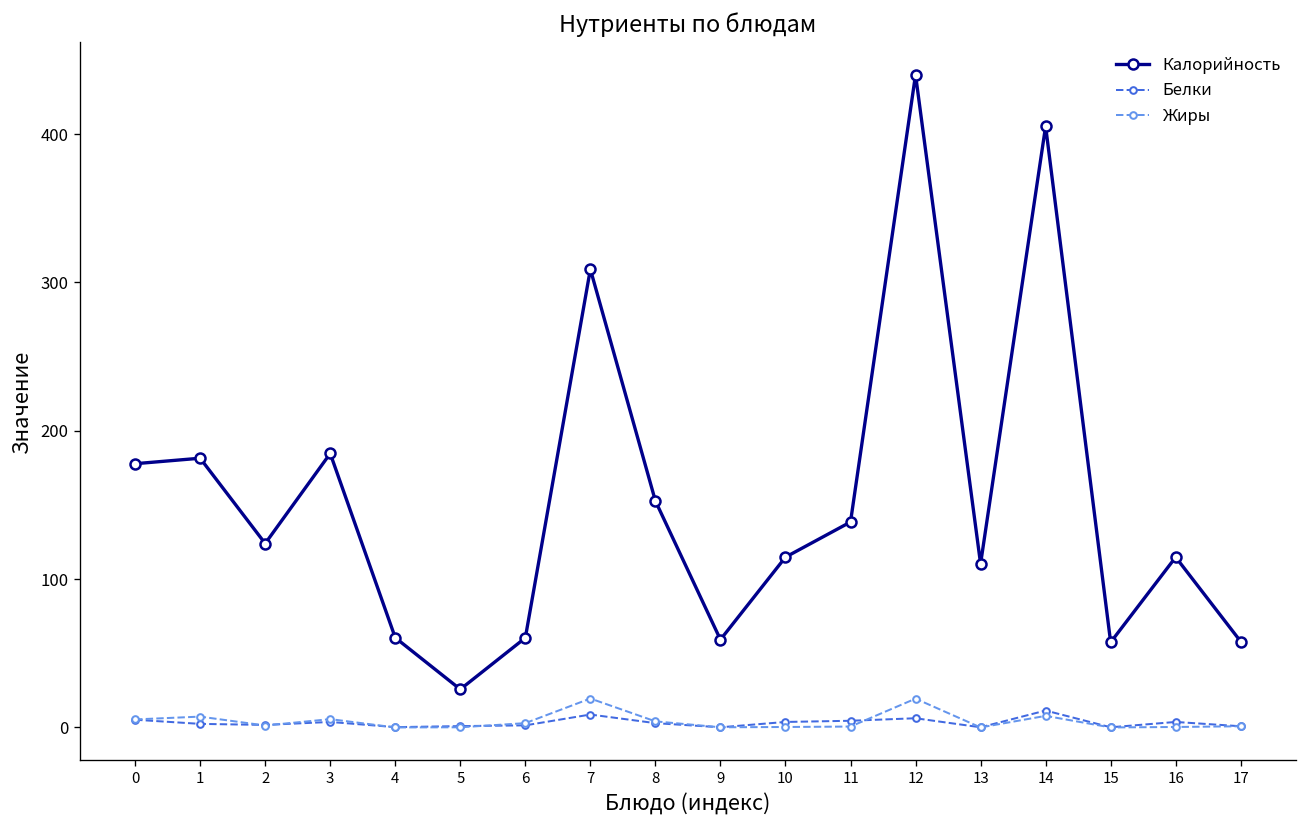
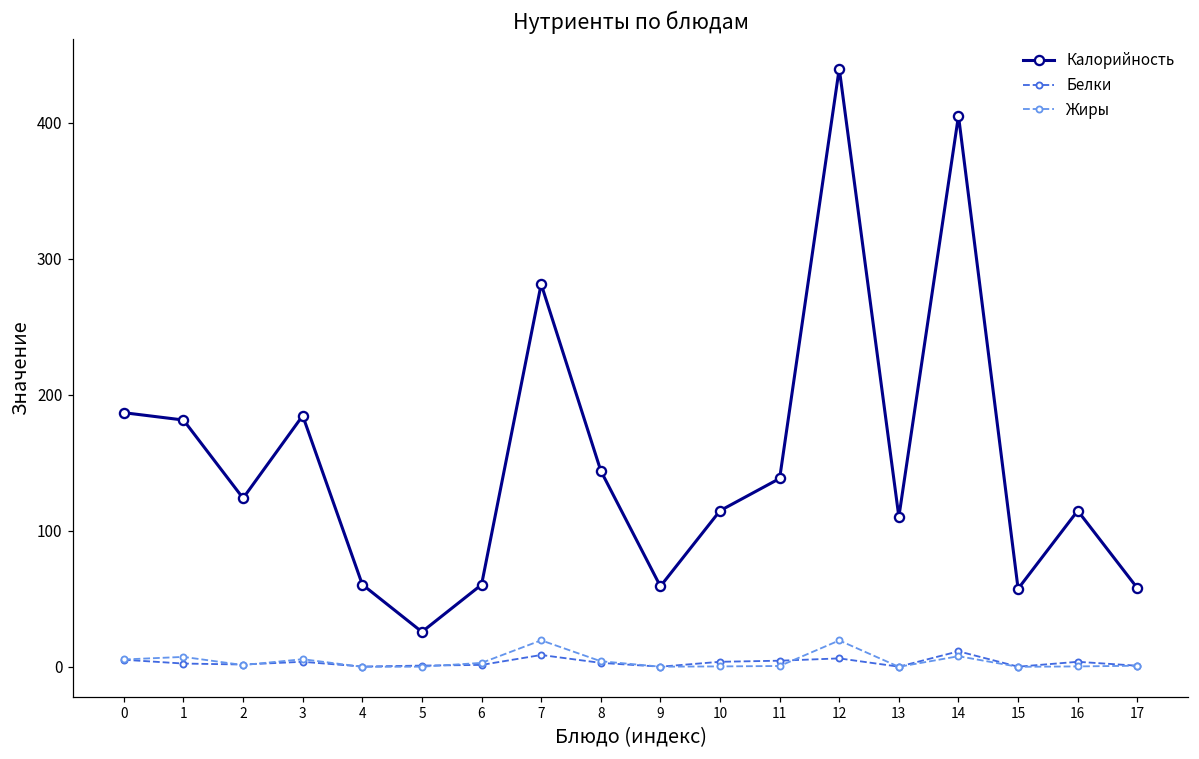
  {
    "Калорийность": {
-     "0": 178,
+     "0": 187,
      "1": 182,
      "2": 124,
      "3": 185,
      "4": 61,
      "5": 26,
      "6": 60,
-     "7": 309,
-     "8": 153,
+     "7": 282,
+     "8": 144,
      "9": 59,
      "10": 115,
      "11": 139,
      "12": 440,
      "13": 110,
      "14": 405,
      "15": 57,
      "16": 115,
      "17": 58
    }
  }
